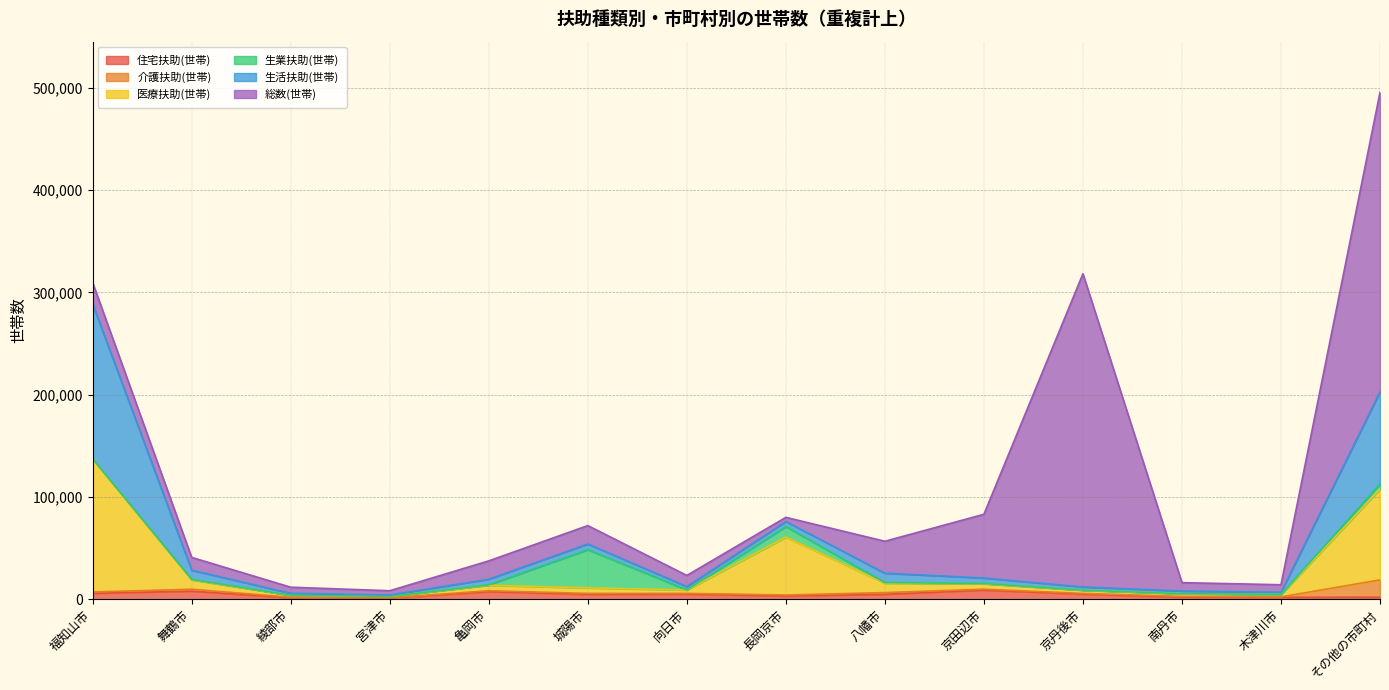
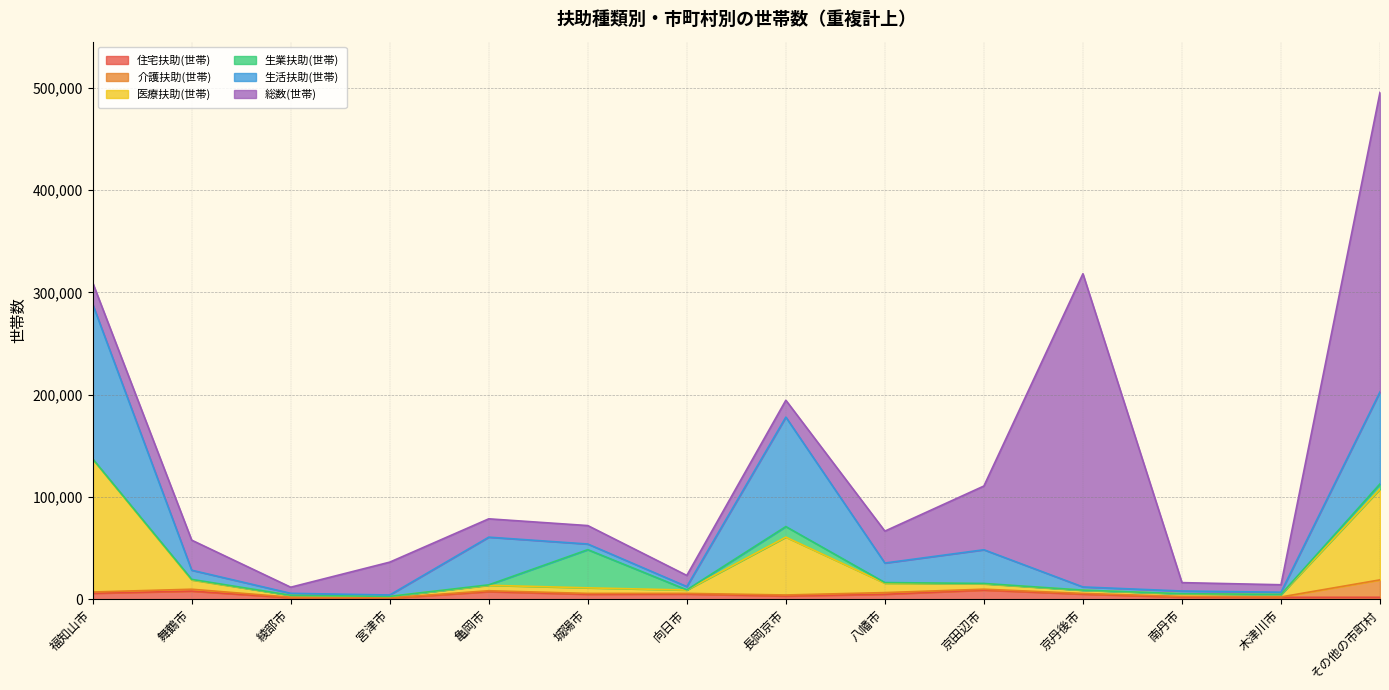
  {
    "医療扶助(世帯)": {
      "城陽市": "5,000",
      "長岡京市": "57,000",
      "その他の市町村": "89,000"
    },
    "生業扶助(世帯)": {
      "城陽市": "37,000",
      "長岡京市": "10,000",
      "その他の市町村": "5,000"
    },
    "生活扶助(世帯)": {
      "福知山市": "151,000",
      "舞鶴市": "9,000",
-     "亀岡市": "6,000",
+     "亀岡市": "47,000",
      "城陽市": "6,000",
      "向日市": "3,000",
-     "長岡京市": "5,000",
-     "八幡市": "9,000",
-     "京田辺市": "5,000",
+     "長岡京市": "107,000",
+     "八幡市": "19,000",
+     "京田辺市": "33,000",
      "京丹後市": "3,000",
      "南丹市": "3,000",
      "その他の市町村": "90,000"
    },
    "総数(世帯)": {
      "福知山市": "21,000",
-     "舞鶴市": "13,000",
+     "舞鶴市": "29,000",
      "綾部市": "6,000",
-     "宮津市": "4,000",
+     "宮津市": "32,000",
      "亀岡市": "18,000",
      "城陽市": "18,000",
      "向日市": "11,000",
-     "長岡京市": "4,000",
+     "長岡京市": "17,000",
      "八幡市": "31,000",
      "京田辺市": "62,000",
      "京丹後市": "306,000",
      "南丹市": "8,000",
      "木津川市": "7,000",
      "その他の市町村": "293,000"
    }
  }
